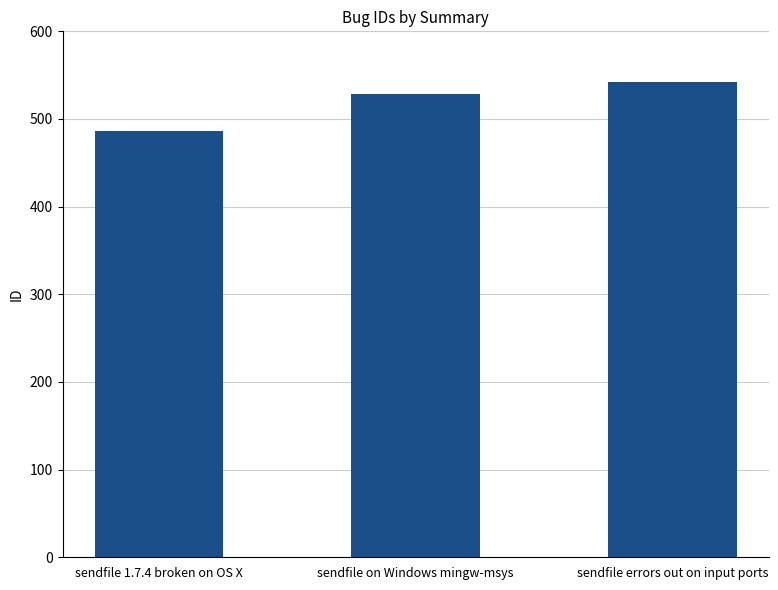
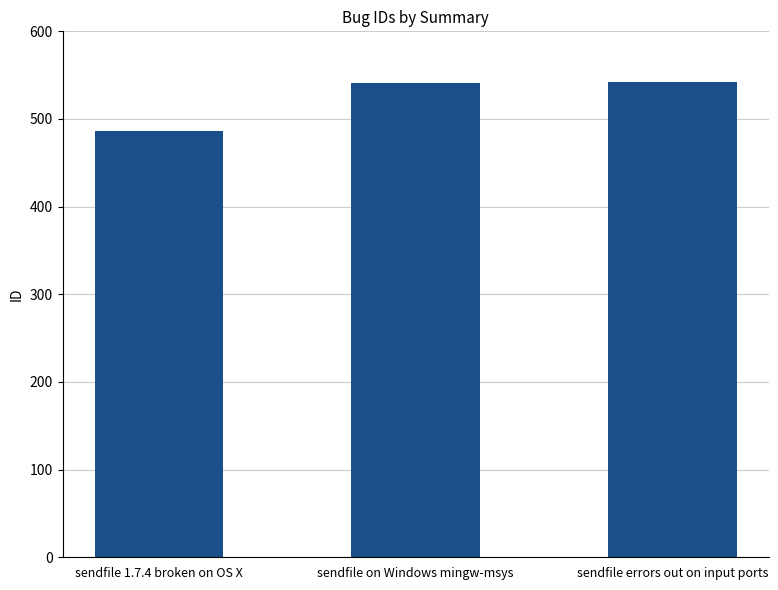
  {
    "sendfile 1.7.4 broken on OS X": 490,
-   "sendfile on Windows mingw-msys": 530,
+   "sendfile on Windows mingw-msys": 540,
    "sendfile errors out on input ports": 540
  }
